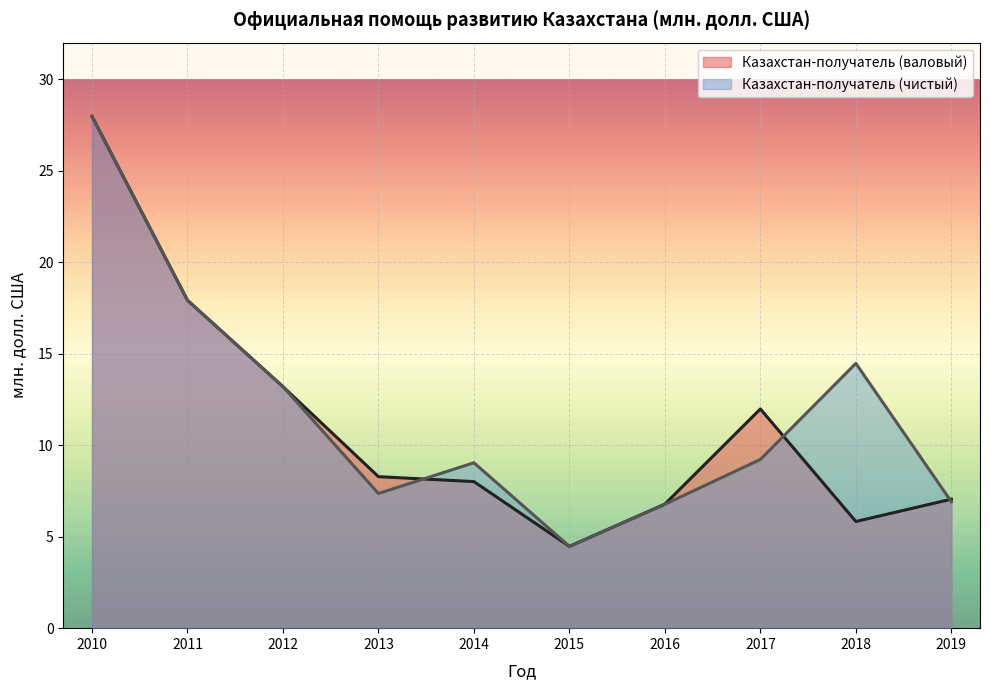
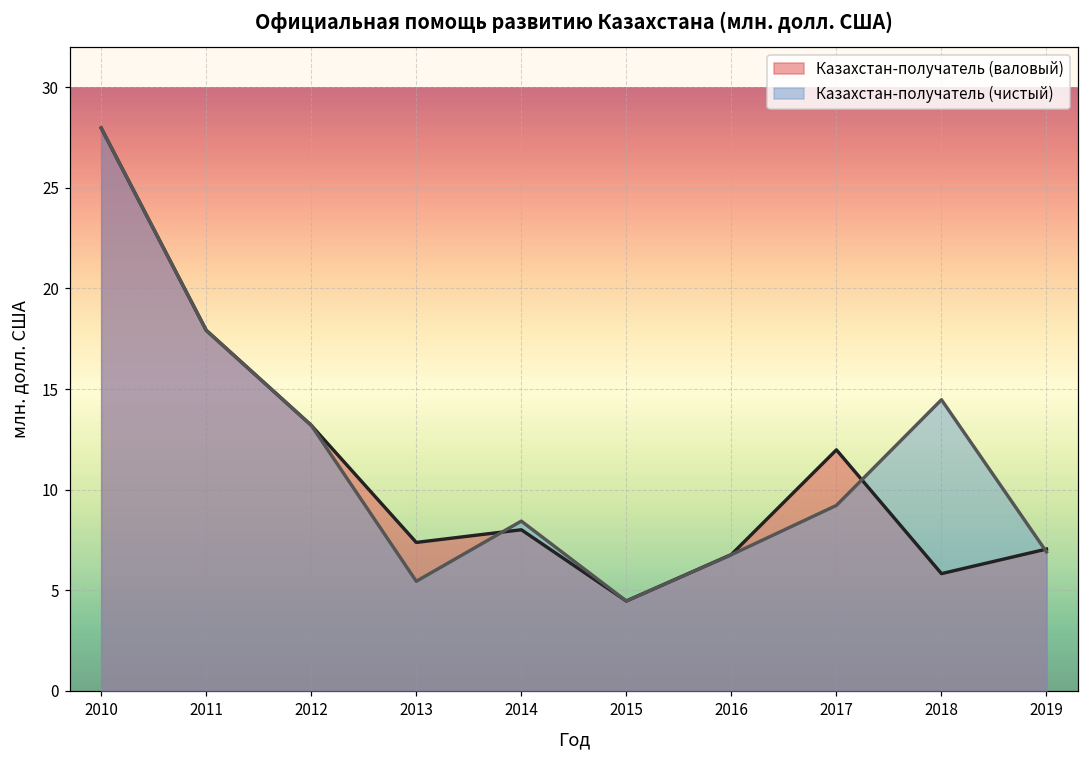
  {
    "Казахстан-получатель (валовый)": {
-     "2013": 8.3,
+     "2013": 7.4,
      "2014": 8.0,
      "2017": 12.0,
      "2018": 5.8
    },
    "Казахстан-получатель (чистый)": {
-     "2013": 7.4,
-     "2014": 9.0,
+     "2013": 5.5,
+     "2014": 8.4,
      "2017": 9.2,
      "2018": 14.5
    }
  }
